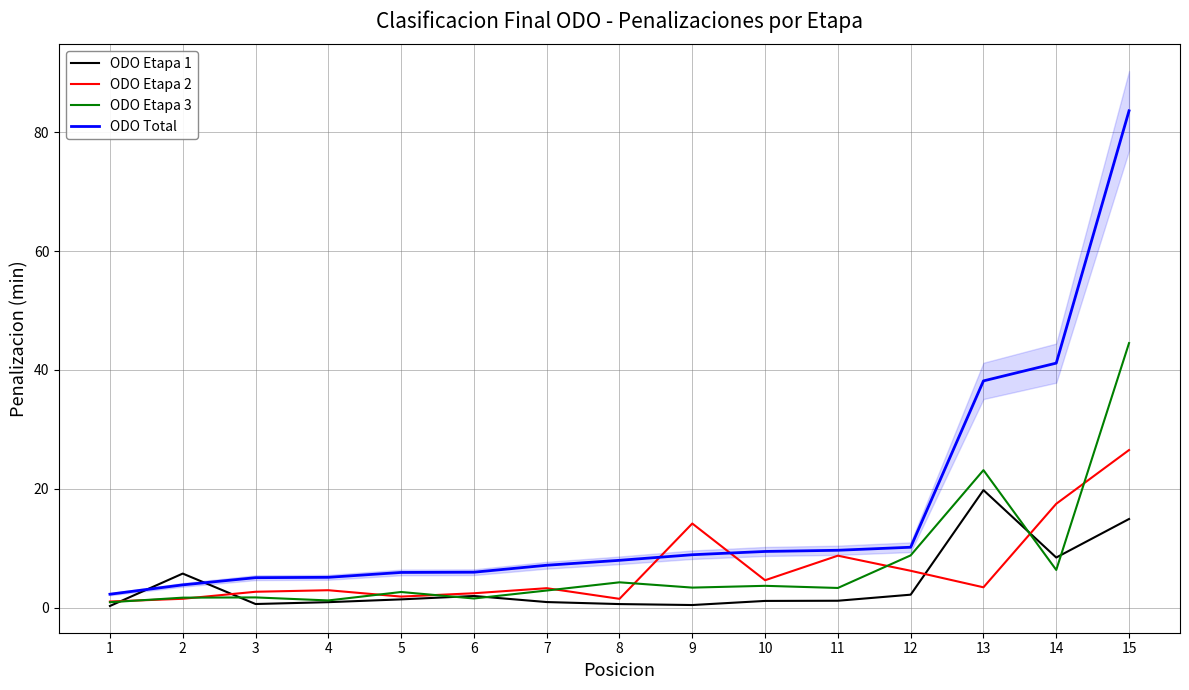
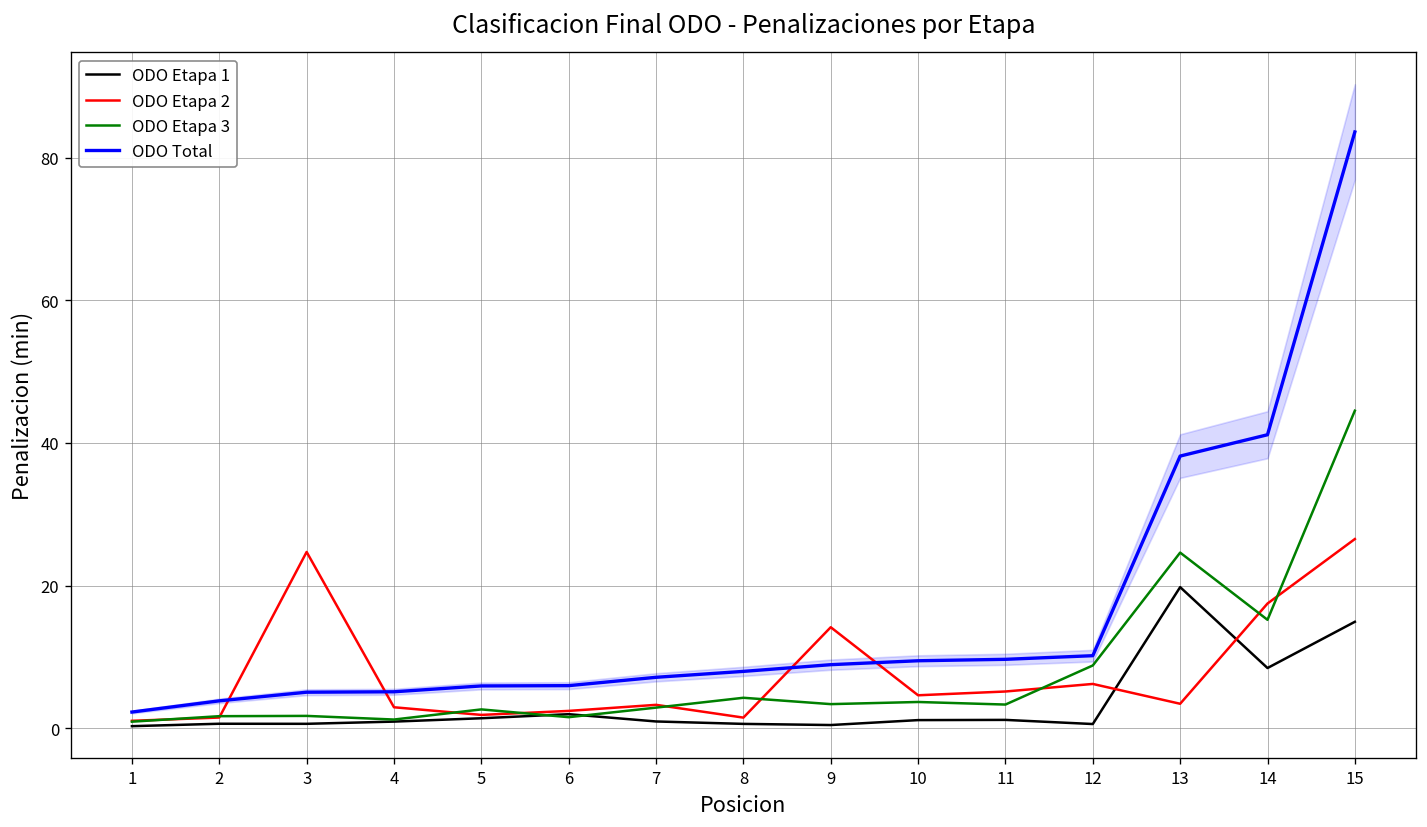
  {
    "ODO Etapa 1": {
      "1": 0,
-     "2": 6,
+     "2": 1,
      "3": 1,
      "5": 1,
      "7": 1,
      "8": 1,
      "9": 0,
      "10": 1,
      "11": 1,
-     "12": 2,
+     "12": 1,
      "13": 20,
      "14": 8,
      "15": 15
    },
    "ODO Etapa 2": {
-     "3": 3,
+     "3": 25,
      "4": 3,
      "5": 2,
      "6": 2,
      "8": 2,
      "9": 14,
      "10": 5,
-     "11": 9,
+     "11": 5,
      "12": 6,
      "13": 3,
      "14": 17,
      "15": 27
    },
    "ODO Etapa 3": {
      "3": 2,
      "5": 3,
      "8": 4,
      "9": 3,
      "10": 4,
      "11": 3,
      "12": 9,
-     "13": 23,
-     "14": 6,
+     "13": 25,
+     "14": 15,
      "15": 45
    }
  }
